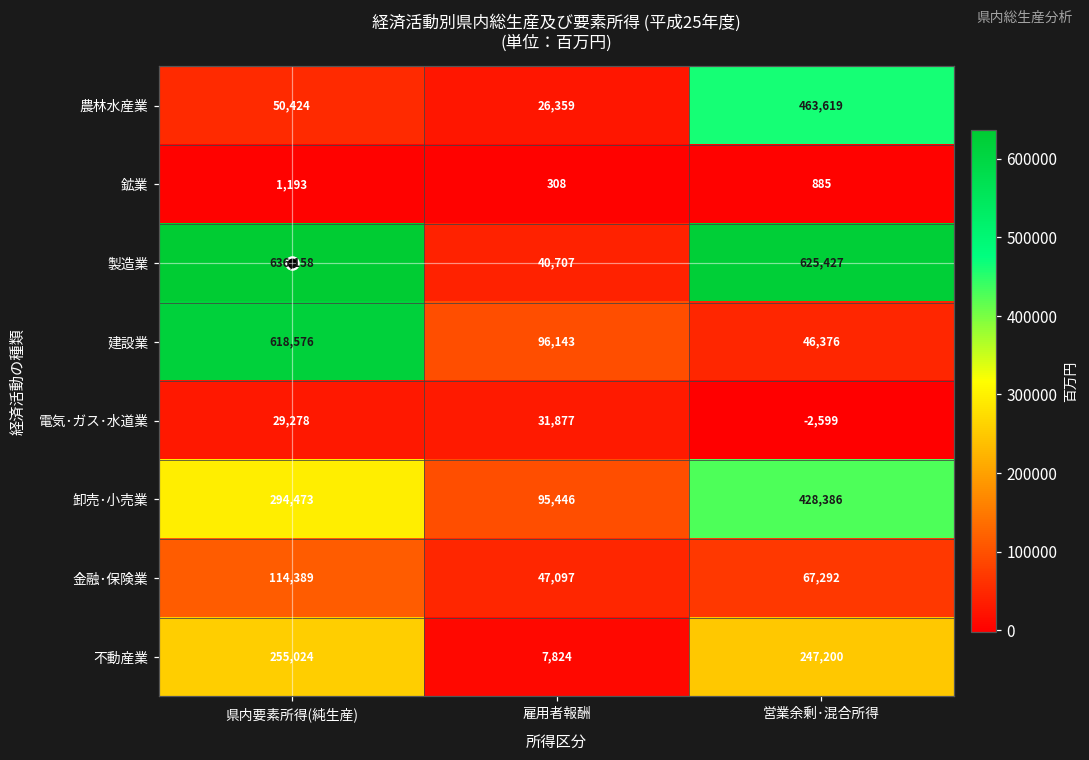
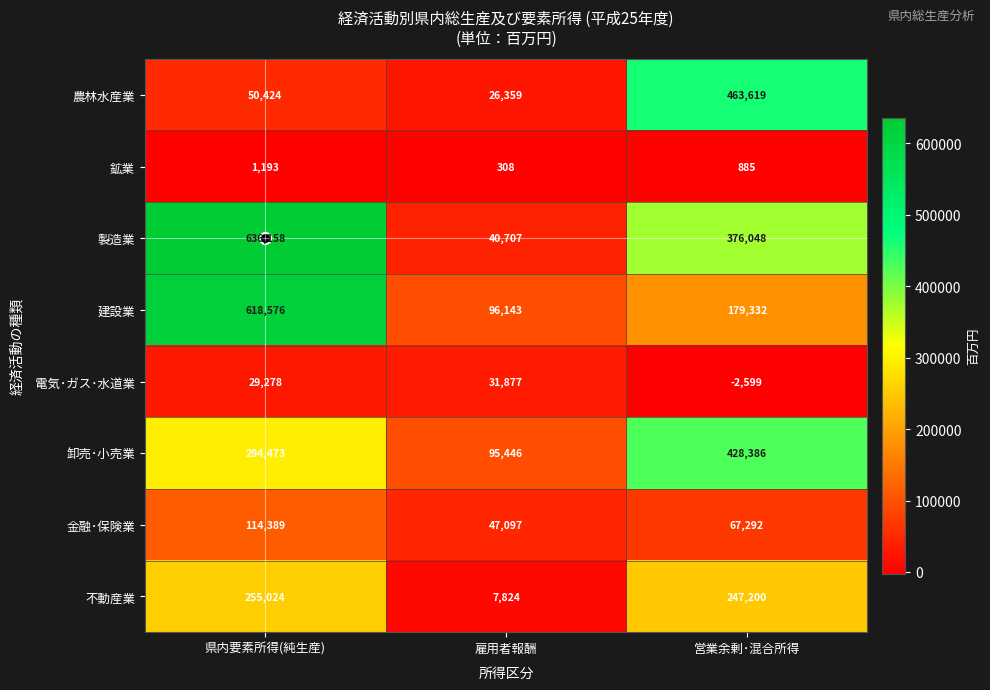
  {
    "農林水産業": {
      "県内要素所得(純生産)": "50,424",
      "雇用者報酬": "26,359",
      "営業余剰･混合所得": "463,619"
    },
    "鉱業": {
      "県内要素所得(純生産)": "1,193",
      "雇用者報酬": "308",
      "営業余剰･混合所得": "885"
    },
    "製造業": {
      "雇用者報酬": "40,707",
-     "営業余剰･混合所得": "625,427"
+     "営業余剰･混合所得": "376,048"
    },
    "建設業": {
      "県内要素所得(純生産)": "618,576",
      "雇用者報酬": "96,143",
-     "営業余剰･混合所得": "46,376"
+     "営業余剰･混合所得": "179,332"
    },
    "電気･ガス･水道業": {
      "県内要素所得(純生産)": "29,278",
      "雇用者報酬": "31,877",
      "営業余剰･混合所得": "-2,599"
    },
    "卸売･小売業": {
      "県内要素所得(純生産)": "294,473",
      "雇用者報酬": "95,446",
      "営業余剰･混合所得": "428,386"
    },
    "金融･保険業": {
      "県内要素所得(純生産)": "114,389",
      "雇用者報酬": "47,097",
      "営業余剰･混合所得": "67,292"
    },
    "不動産業": {
      "県内要素所得(純生産)": "255,024",
      "雇用者報酬": "7,824",
      "営業余剰･混合所得": "247,200"
    }
  }
